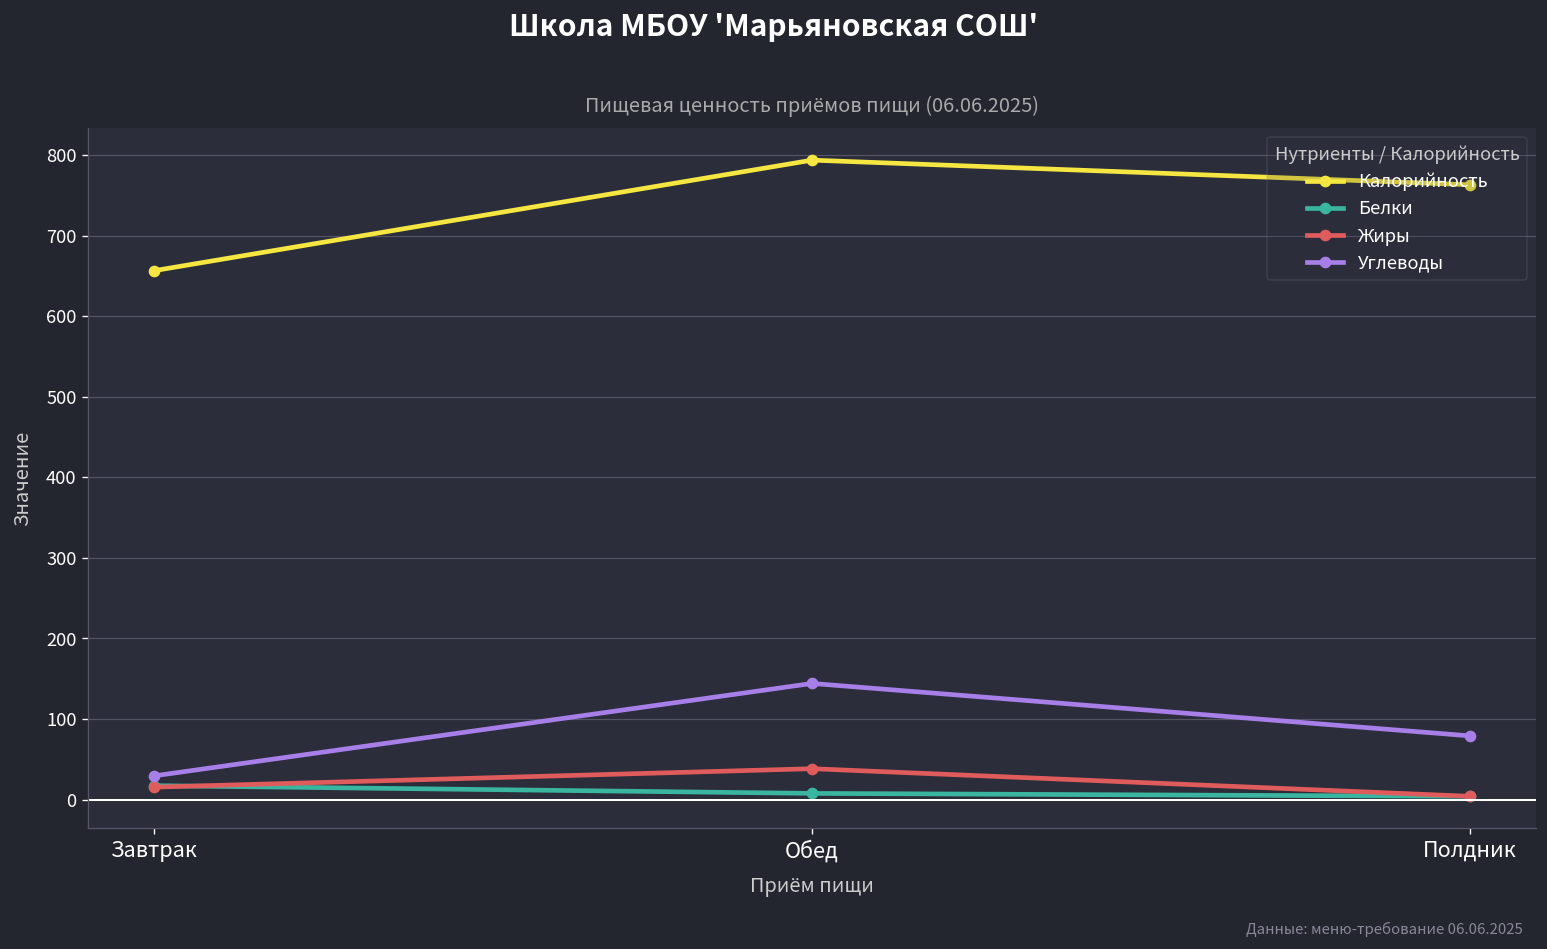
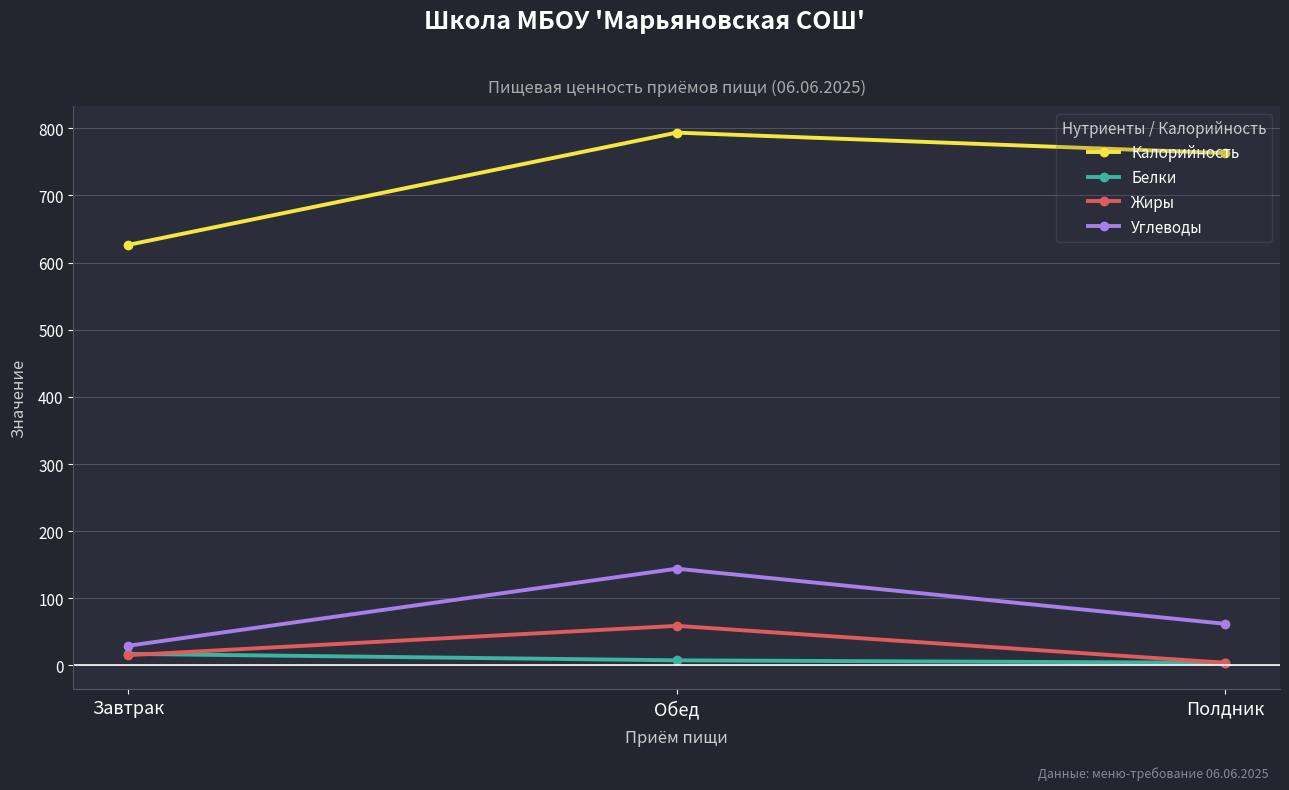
  {
    "Калорийность": {
-     "Завтрак": 660,
+     "Завтрак": 630,
      "Обед": 790
    },
    "Белки": {
      "Обед": 10
    },
    "Жиры": {
-     "Обед": 40
+     "Обед": 60
    },
    "Углеводы": {
      "Завтрак": 30,
      "Обед": 140,
-     "Полдник": 80
+     "Полдник": 60
    }
  }
